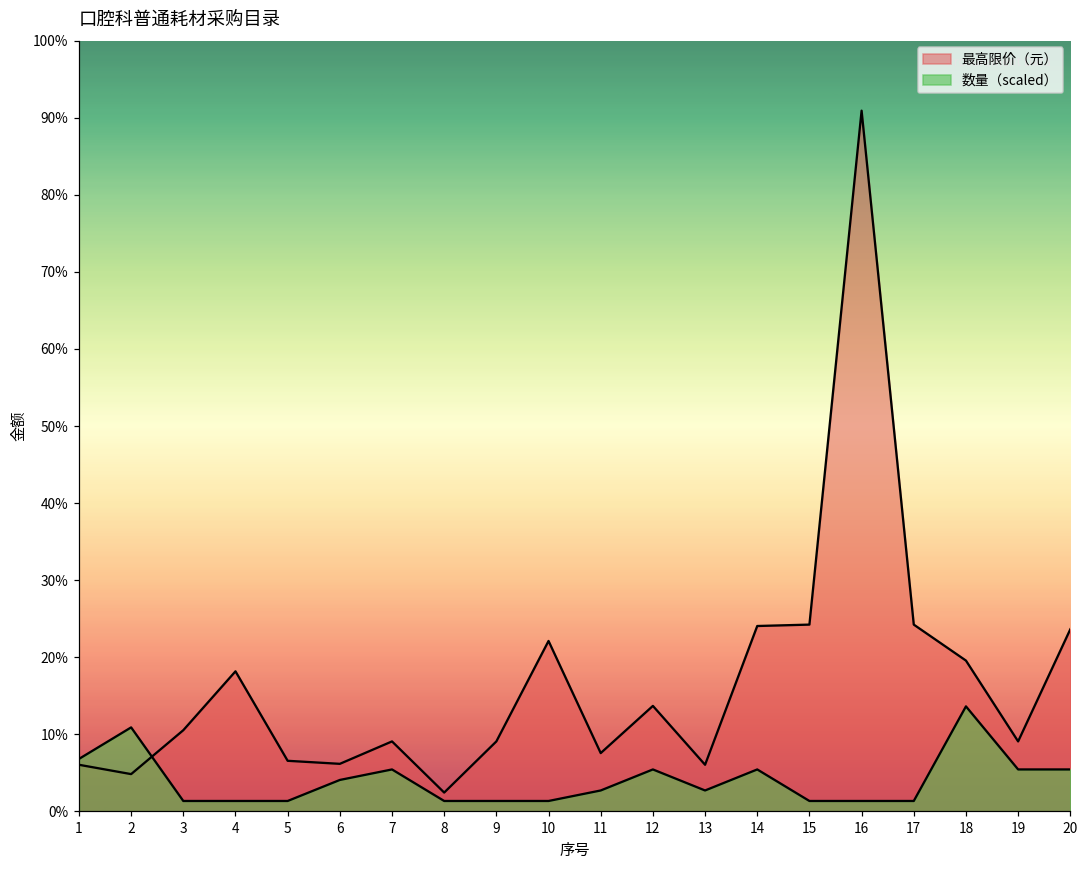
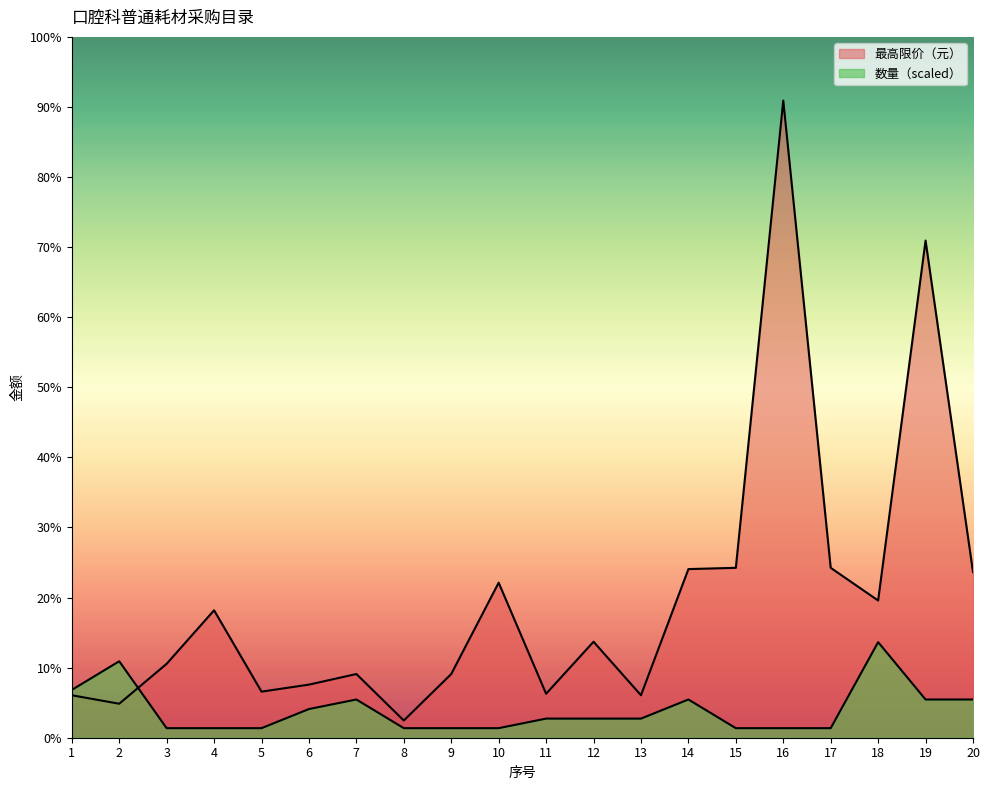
  {
    "最高限价（元）": {
      "1": "6%",
      "2": "5%",
      "3": "11%",
      "4": "18%",
      "5": "7%",
-     "6": "6%",
+     "6": "8%",
      "7": "9%",
      "8": "2%",
      "9": "9%",
      "10": "22%",
-     "11": "8%",
+     "11": "6%",
      "12": "14%",
      "13": "6%",
      "14": "24%",
      "15": "24%",
      "16": "91%",
      "17": "24%",
      "18": "20%",
-     "19": "9%",
+     "19": "71%",
      "20": "24%"
    },
    "数量（scaled）": {
      "1": "7%",
      "2": "11%",
      "3": "1%",
      "4": "1%",
      "5": "1%",
      "6": "4%",
      "7": "5%",
      "8": "1%",
      "9": "1%",
      "10": "1%",
      "11": "3%",
-     "12": "5%",
+     "12": "3%",
      "13": "3%",
      "14": "5%",
      "15": "1%",
      "16": "1%",
      "17": "1%",
      "18": "14%",
      "19": "5%",
      "20": "5%"
    }
  }
